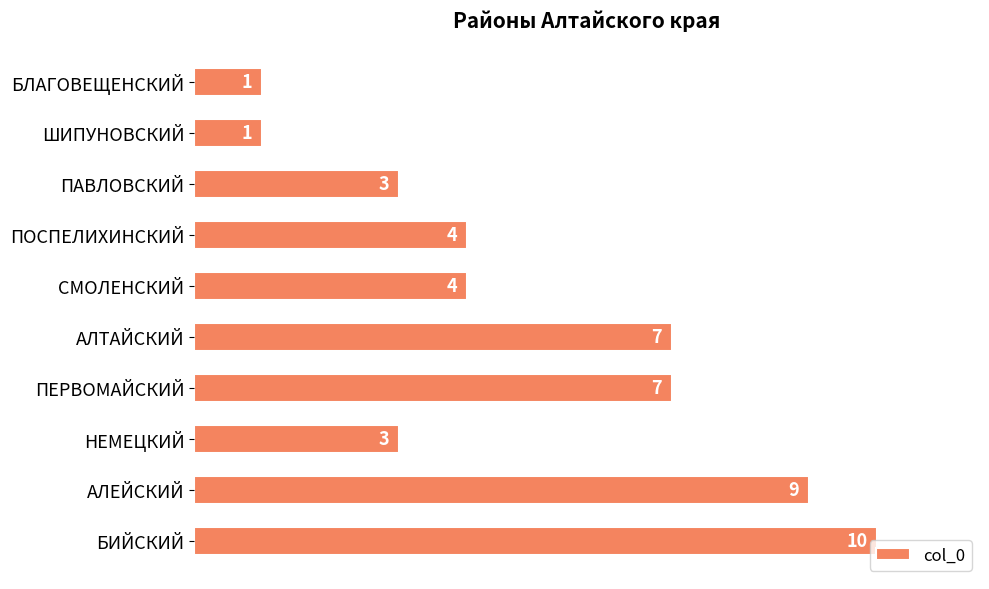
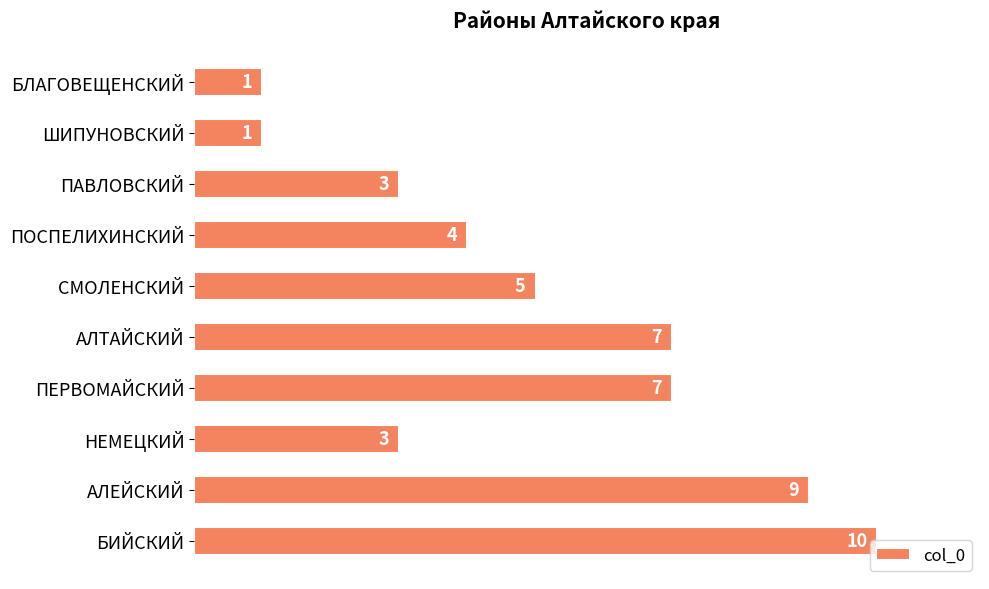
  {
    "БЛАГОВЕЩЕНСКИЙ": 1,
    "ШИПУНОВСКИЙ": 1,
    "ПАВЛОВСКИЙ": 3,
    "ПОСПЕЛИХИНСКИЙ": 4,
-   "СМОЛЕНСКИЙ": 4,
+   "СМОЛЕНСКИЙ": 5,
    "АЛТАЙСКИЙ": 7,
    "ПЕРВОМАЙСКИЙ": 7,
    "НЕМЕЦКИЙ": 3,
    "АЛЕЙСКИЙ": 9
  }
